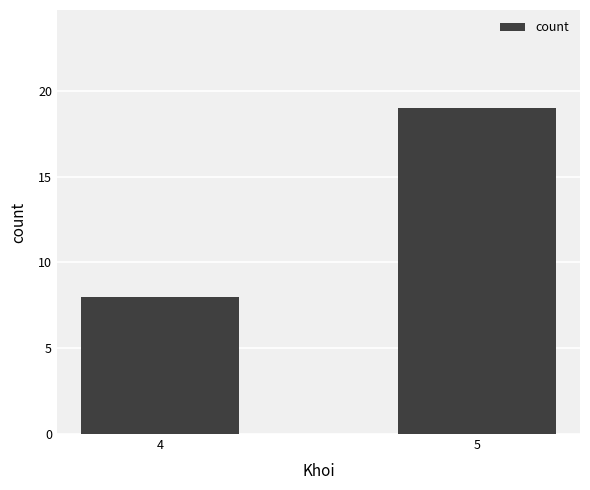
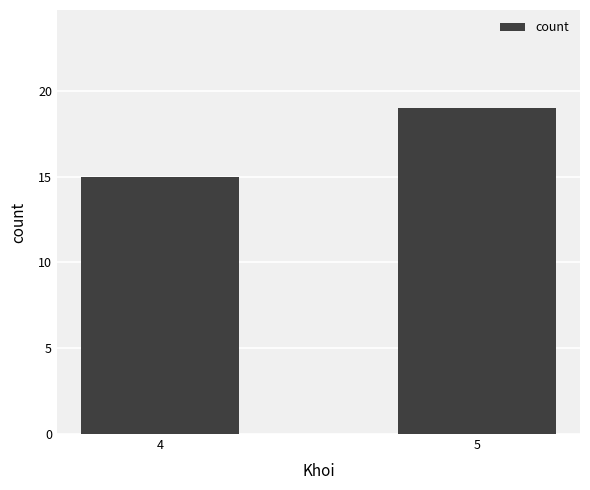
  {
-   "4": 8,
+   "4": 15,
    "5": 19
  }
